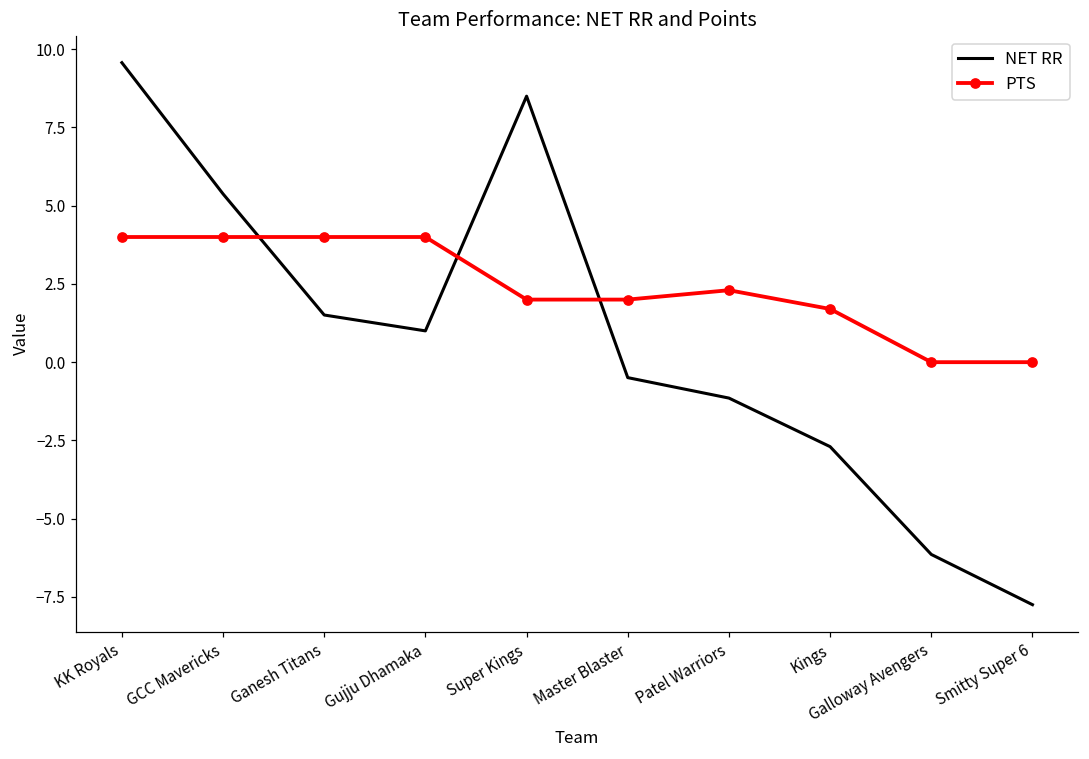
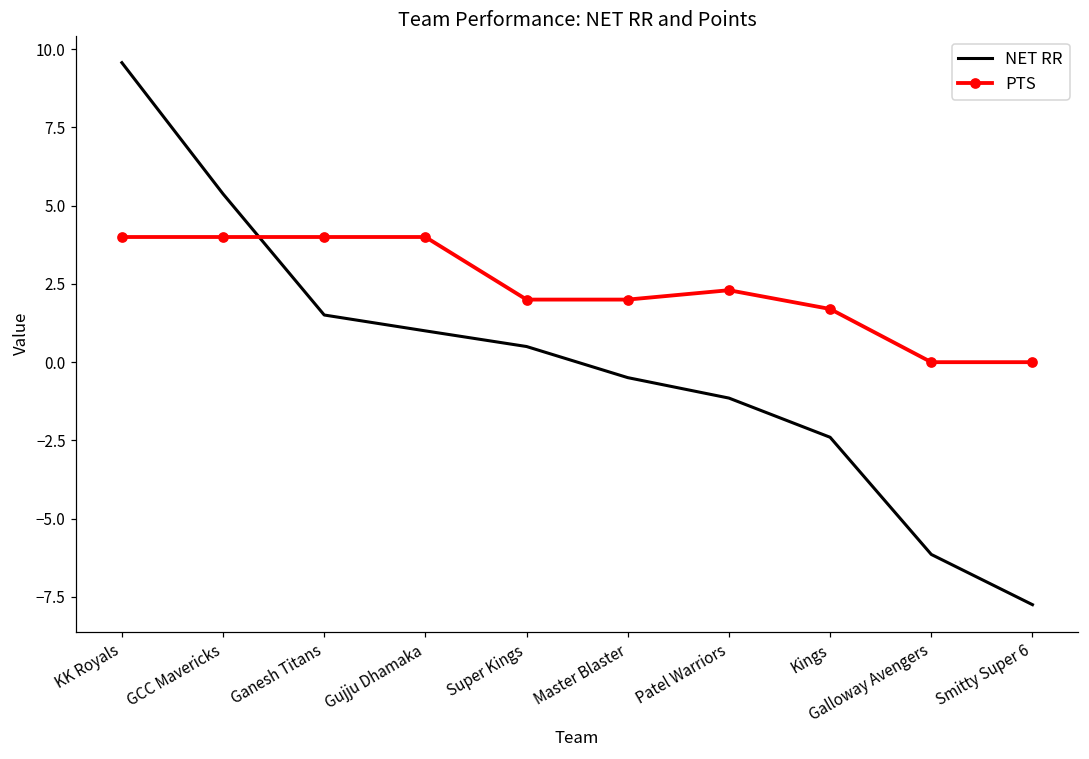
  {
    "NET RR": {
      "KK Royals": 9.6,
      "GCC Mavericks": 5.4,
      "Ganesh Titans": 1.5,
      "Gujju Dhamaka": 1.0,
-     "Super Kings": 8.5,
+     "Super Kings": 0.5,
      "Master Blaster": -0.5,
      "Patel Warriors": -1.1,
-     "Kings": -2.7,
+     "Kings": -2.4,
      "Galloway Avengers": -6.1,
      "Smitty Super 6": -7.8
    },
    "PTS": {
      "KK Royals": 4.0,
      "GCC Mavericks": 4.0,
      "Ganesh Titans": 4.0,
      "Gujju Dhamaka": 4.0,
      "Super Kings": 2.0,
      "Master Blaster": 2.0,
      "Patel Warriors": 2.3,
      "Kings": 1.7,
      "Galloway Avengers": 0.0,
      "Smitty Super 6": 0.0
    }
  }
